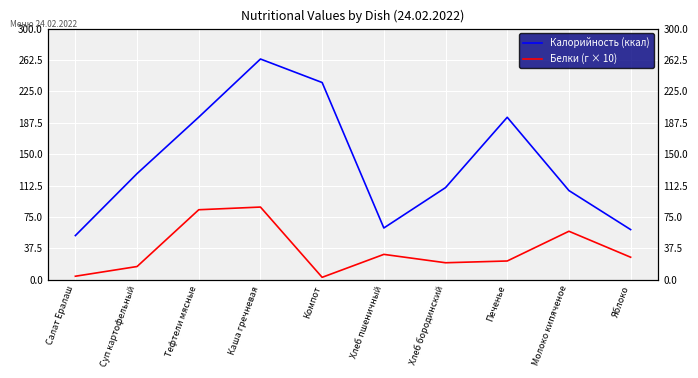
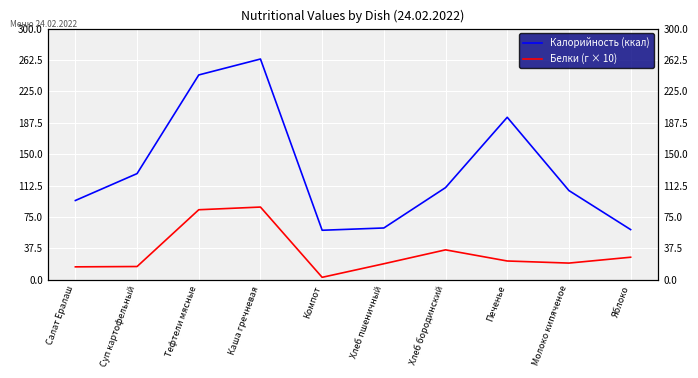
  {
    "Калорийность (ккал)": {
-     "Салат Ералаш": 50,
+     "Салат Ералаш": 90,
      "Суп картофельный": 130,
-     "Тефтели мясные": 190,
+     "Тефтели мясные": 240,
      "Каша гречневая": 260,
-     "Компот": 240,
+     "Компот": 60,
      "Хлеб пшеничный": 60,
      "Хлеб бородинский": 110,
      "Печенье": 190,
      "Молоко кипяченое": 110,
      "Яблоко": 60
    },
    "Белки (г × 10)": {
-     "Салат Ералаш": 0,
+     "Салат Ералаш": 20,
      "Суп картофельный": 20,
      "Тефтели мясные": 80,
      "Каша гречневая": 90,
      "Компот": 0,
-     "Хлеб пшеничный": 30,
-     "Хлеб бородинский": 20,
+     "Хлеб пшеничный": 20,
+     "Хлеб бородинский": 40,
      "Печенье": 20,
-     "Молоко кипяченое": 60,
+     "Молоко кипяченое": 20,
      "Яблоко": 30
    }
  }
